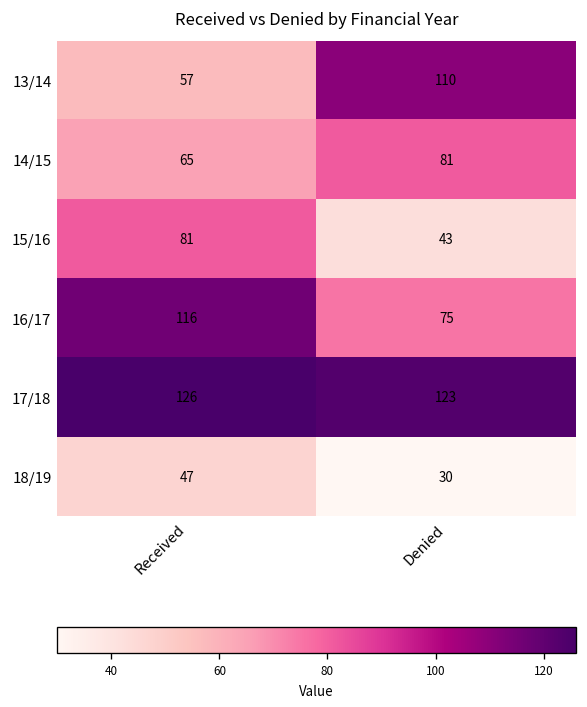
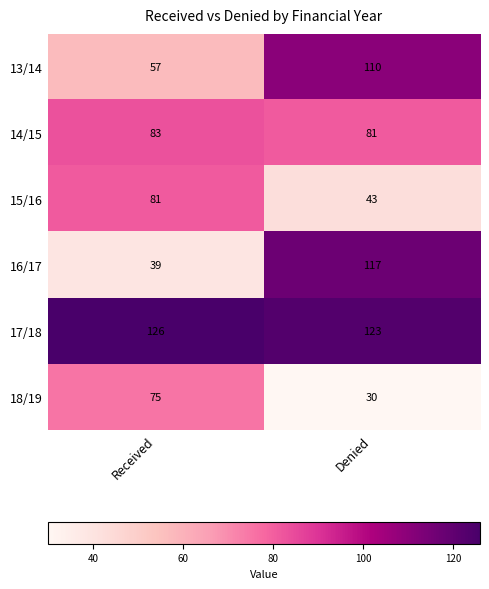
  {
    "13/14": {
      "Received": 57,
      "Denied": 110
    },
    "14/15": {
-     "Received": 65,
+     "Received": 83,
      "Denied": 81
    },
    "15/16": {
      "Received": 81,
      "Denied": 43
    },
    "16/17": {
-     "Received": 116,
-     "Denied": 75
+     "Received": 39,
+     "Denied": 117
    },
    "17/18": {
      "Received": 126,
      "Denied": 123
    },
    "18/19": {
-     "Received": 47,
+     "Received": 75,
      "Denied": 30
    }
  }
